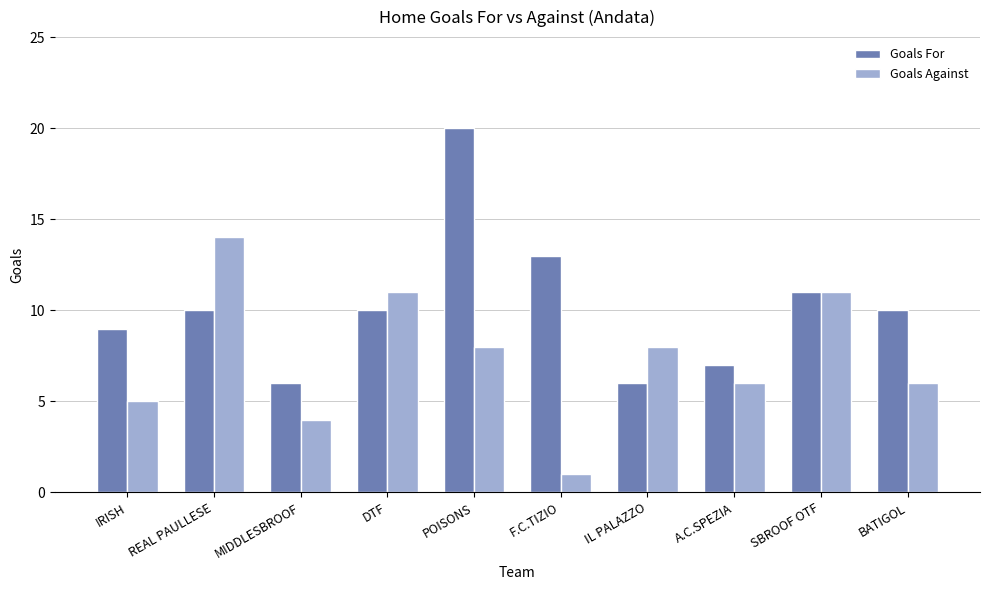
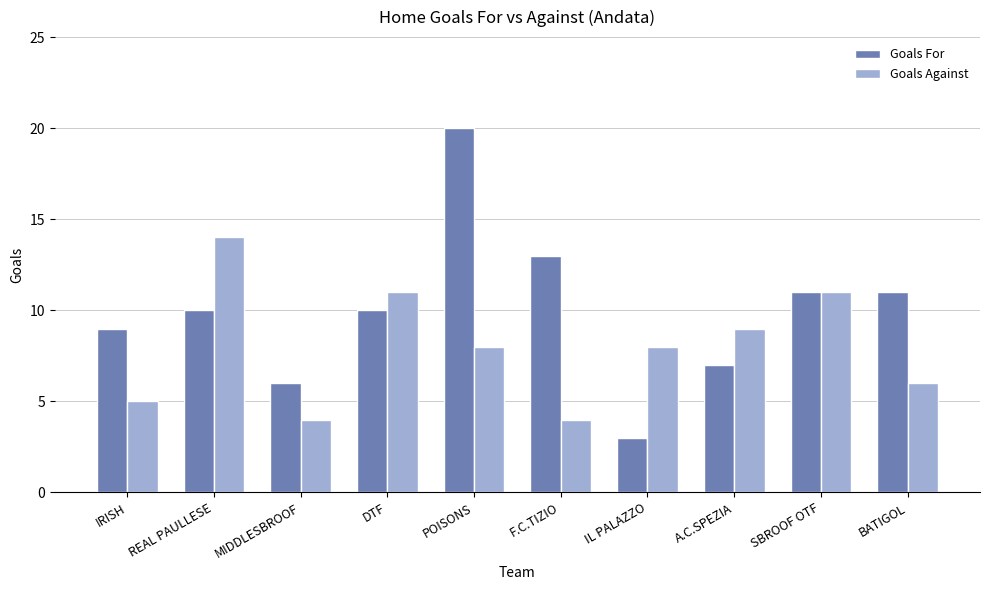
  {
    "Goals For": {
      "IRISH": 9,
      "REAL PAULLESE": 10,
      "MIDDLESBROOF": 6,
      "DTF": 10,
      "POISONS": 20,
      "F.C.TIZIO": 13,
-     "IL PALAZZO": 6,
+     "IL PALAZZO": 3,
      "A.C.SPEZIA": 7,
      "SBROOF OTF": 11,
-     "BATIGOL": 10
+     "BATIGOL": 11
    },
    "Goals Against": {
      "IRISH": 5,
      "REAL PAULLESE": 14,
      "MIDDLESBROOF": 4,
      "DTF": 11,
      "POISONS": 8,
-     "F.C.TIZIO": 1,
+     "F.C.TIZIO": 4,
      "IL PALAZZO": 8,
-     "A.C.SPEZIA": 6,
+     "A.C.SPEZIA": 9,
      "SBROOF OTF": 11,
      "BATIGOL": 6
    }
  }
